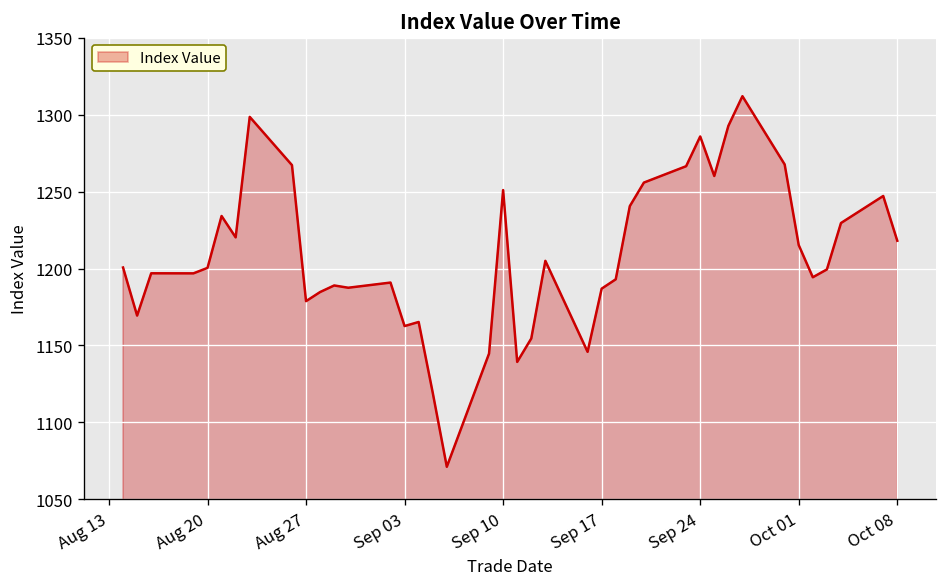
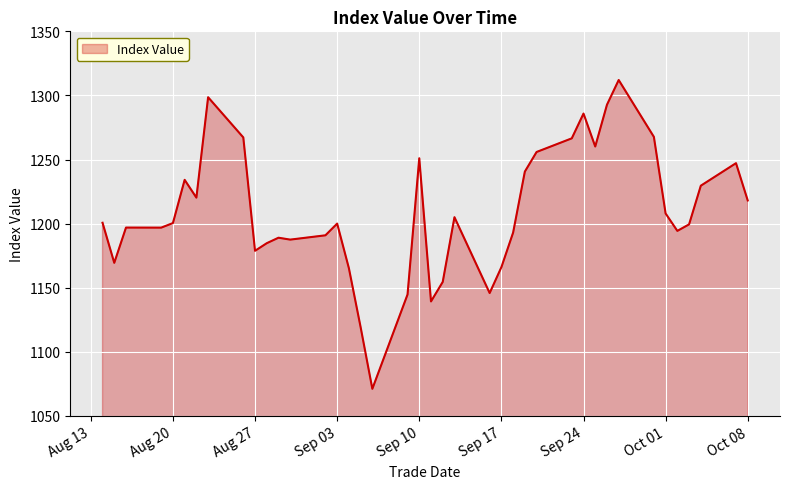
  {
    "Aug 20": 1200,
    "Aug 27": 1179,
-   "Sep 03": 1163,
+   "Sep 03": 1200,
    "Sep 10": 1251,
-   "Sep 17": 1187,
+   "Sep 17": 1166,
    "Sep 24": 1286,
-   "Oct 01": 1215,
+   "Oct 01": 1208,
    "Oct 08": 1218
  }
